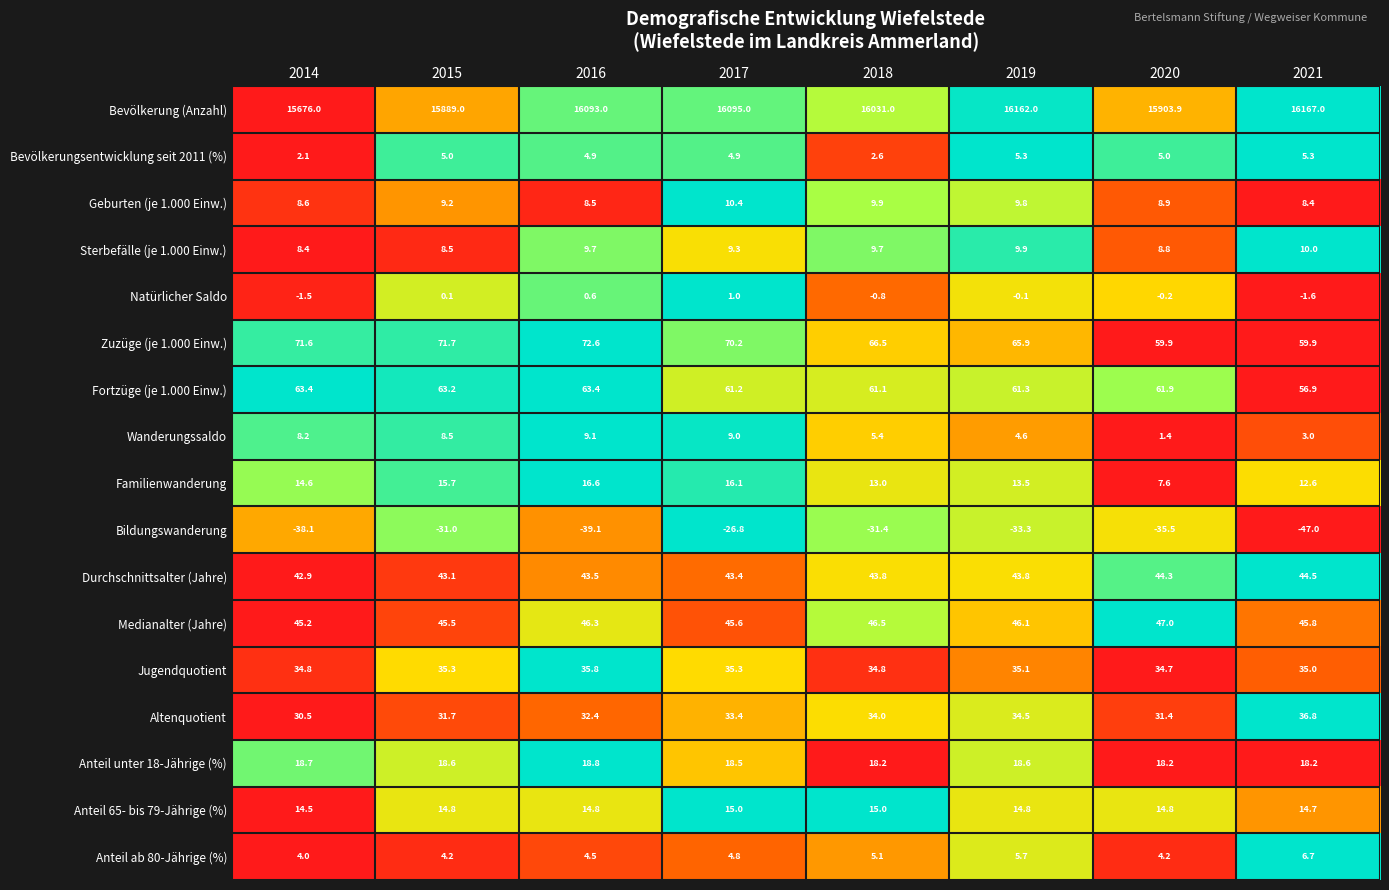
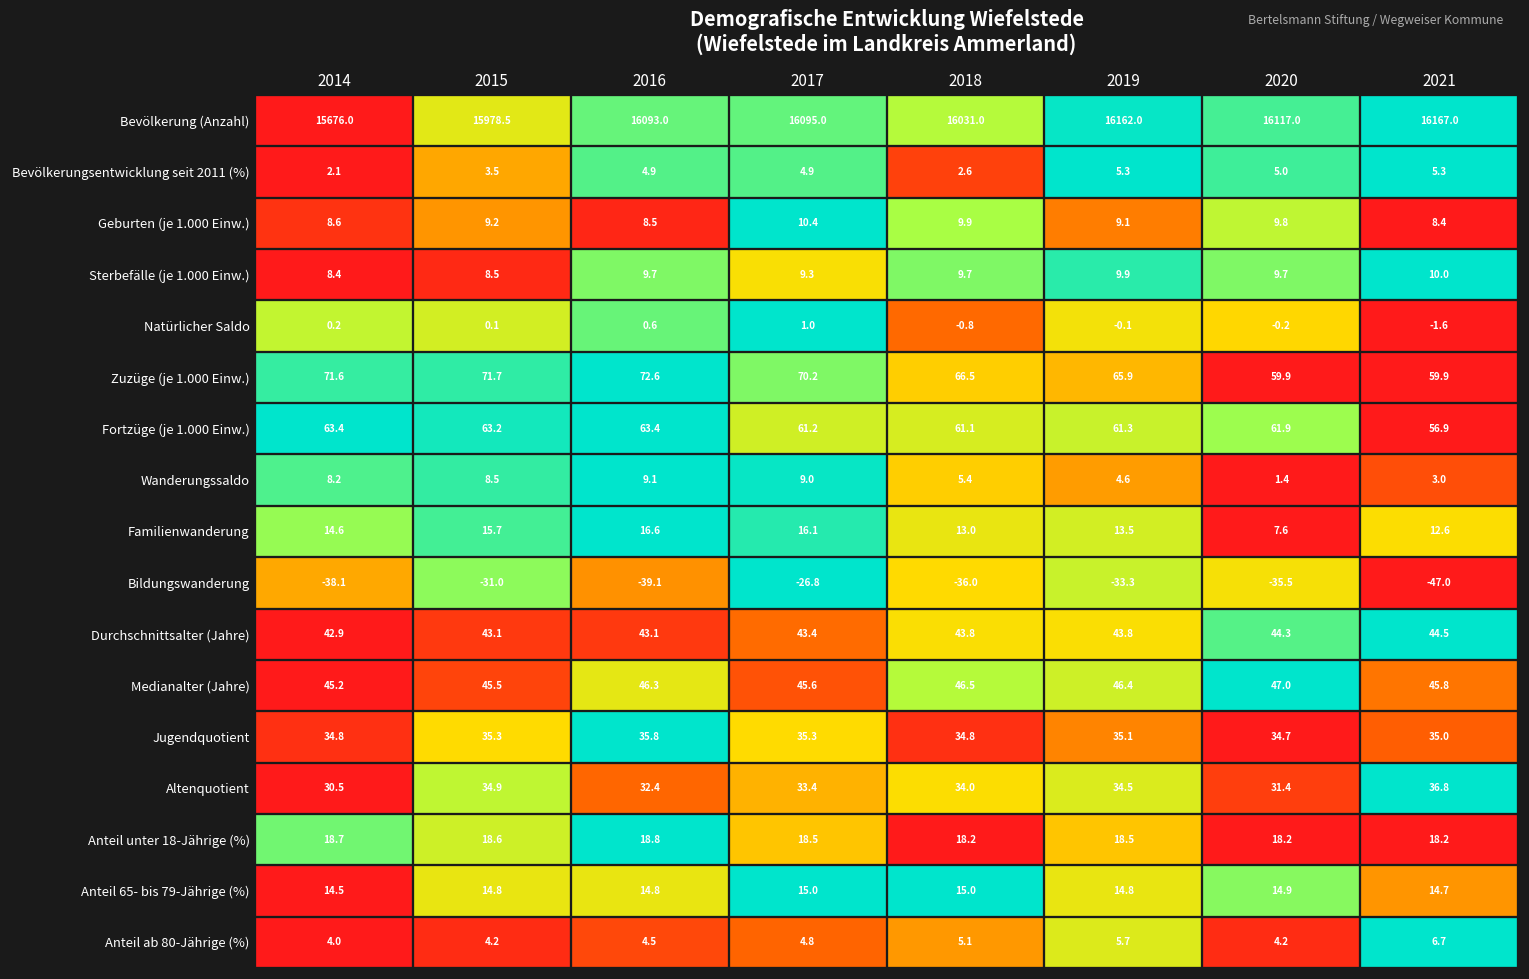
  {
    "Bevölkerung (Anzahl)": {
      "2014": 15676.0,
-     "2015": 15889.0,
+     "2015": 15978.5,
      "2016": 16093.0,
      "2017": 16095.0,
      "2018": 16031.0,
      "2019": 16162.0,
-     "2020": 15903.9,
+     "2020": 16117.0,
      "2021": 16167.0
    },
    "Bevölkerungsentwicklung seit 2011 (%)": {
      "2014": 2.1,
-     "2015": 5.0,
+     "2015": 3.5,
      "2016": 4.9,
      "2017": 4.9,
      "2018": 2.6,
      "2019": 5.3,
      "2020": 5.0,
      "2021": 5.3
    },
    "Geburten (je 1.000 Einw.)": {
      "2014": 8.6,
      "2015": 9.2,
      "2016": 8.5,
      "2017": 10.4,
      "2018": 9.9,
-     "2019": 9.8,
-     "2020": 8.9,
+     "2019": 9.1,
+     "2020": 9.8,
      "2021": 8.4
    },
    "Sterbefälle (je 1.000 Einw.)": {
      "2014": 8.4,
      "2015": 8.5,
      "2016": 9.7,
      "2017": 9.3,
      "2018": 9.7,
      "2019": 9.9,
-     "2020": 8.8,
+     "2020": 9.7,
      "2021": 10.0
    },
    "Natürlicher Saldo": {
-     "2014": -1.5,
+     "2014": 0.2,
      "2015": 0.1,
      "2016": 0.6,
      "2017": 1.0,
      "2018": -0.8,
      "2019": -0.1,
      "2020": -0.2,
      "2021": -1.6
    },
    "Zuzüge (je 1.000 Einw.)": {
      "2014": 71.6,
      "2015": 71.7,
      "2016": 72.6,
      "2017": 70.2,
      "2018": 66.5,
      "2019": 65.9,
      "2020": 59.9,
      "2021": 59.9
    },
    "Fortzüge (je 1.000 Einw.)": {
      "2014": 63.4,
      "2015": 63.2,
      "2016": 63.4,
      "2017": 61.2,
      "2018": 61.1,
      "2019": 61.3,
      "2020": 61.9,
      "2021": 56.9
    },
    "Wanderungssaldo": {
      "2014": 8.2,
      "2015": 8.5,
      "2016": 9.1,
      "2017": 9.0,
      "2018": 5.4,
      "2019": 4.6,
      "2020": 1.4,
      "2021": 3.0
    },
    "Familienwanderung": {
      "2014": 14.6,
      "2015": 15.7,
      "2016": 16.6,
      "2017": 16.1,
      "2018": 13.0,
      "2019": 13.5,
      "2020": 7.6,
      "2021": 12.6
    },
    "Bildungswanderung": {
      "2014": -38.1,
      "2015": -31.0,
      "2016": -39.1,
      "2017": -26.8,
-     "2018": -31.4,
+     "2018": -36.0,
      "2019": -33.3,
      "2020": -35.5,
      "2021": -47.0
    },
    "Durchschnittsalter (Jahre)": {
      "2014": 42.9,
      "2015": 43.1,
-     "2016": 43.5,
+     "2016": 43.1,
      "2017": 43.4,
      "2018": 43.8,
      "2019": 43.8,
      "2020": 44.3,
      "2021": 44.5
    },
    "Medianalter (Jahre)": {
      "2014": 45.2,
      "2015": 45.5,
      "2016": 46.3,
      "2017": 45.6,
      "2018": 46.5,
-     "2019": 46.1,
+     "2019": 46.4,
      "2020": 47.0,
      "2021": 45.8
    },
    "Jugendquotient": {
      "2014": 34.8,
      "2015": 35.3,
      "2016": 35.8,
      "2017": 35.3,
      "2018": 34.8,
      "2019": 35.1,
      "2020": 34.7,
      "2021": 35.0
    },
    "Altenquotient": {
      "2014": 30.5,
-     "2015": 31.7,
+     "2015": 34.9,
      "2016": 32.4,
      "2017": 33.4,
      "2018": 34.0,
      "2019": 34.5,
      "2020": 31.4,
      "2021": 36.8
    },
    "Anteil unter 18-Jährige (%)": {
      "2014": 18.7,
      "2015": 18.6,
      "2016": 18.8,
      "2017": 18.5,
      "2018": 18.2,
-     "2019": 18.6,
+     "2019": 18.5,
      "2020": 18.2,
      "2021": 18.2
    },
    "Anteil 65- bis 79-Jährige (%)": {
      "2014": 14.5,
      "2015": 14.8,
      "2016": 14.8,
      "2017": 15.0,
      "2018": 15.0,
      "2019": 14.8,
-     "2020": 14.8,
+     "2020": 14.9,
      "2021": 14.7
    },
    "Anteil ab 80-Jährige (%)": {
      "2014": 4.0,
      "2015": 4.2,
      "2016": 4.5,
      "2017": 4.8,
      "2018": 5.1,
      "2019": 5.7,
      "2020": 4.2,
      "2021": 6.7
    }
  }
